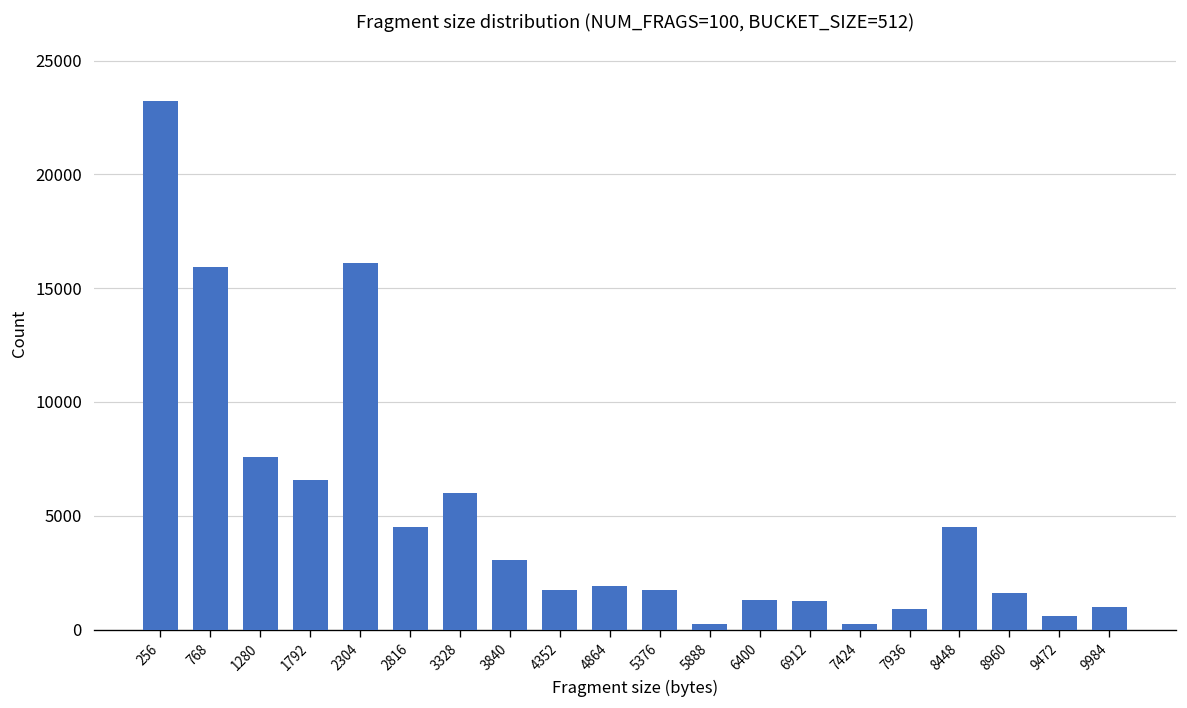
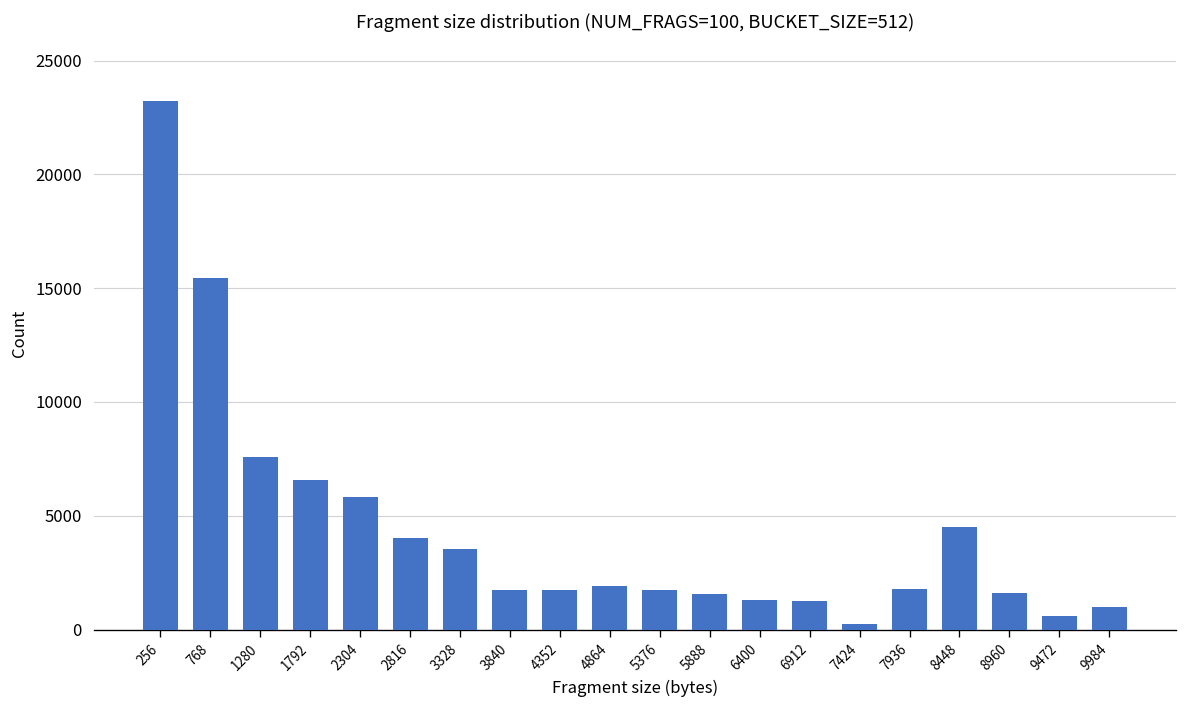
  {
    "256": 23200,
-   "768": 15900,
+   "768": 15500,
    "1280": 7600,
    "1792": 6600,
-   "2304": 16100,
-   "2816": 4500,
-   "3328": 6000,
-   "3840": 3100,
+   "2304": 5800,
+   "2816": 4000,
+   "3328": 3500,
+   "3840": 1700,
    "4352": 1800,
    "4864": 1900,
    "5376": 1700,
-   "5888": 200,
+   "5888": 1500,
    "6400": 1300,
    "6912": 1300,
    "7424": 200,
-   "7936": 900,
+   "7936": 1800,
    "8448": 4500,
    "8960": 1600,
    "9472": 600,
    "9984": 1000
  }
